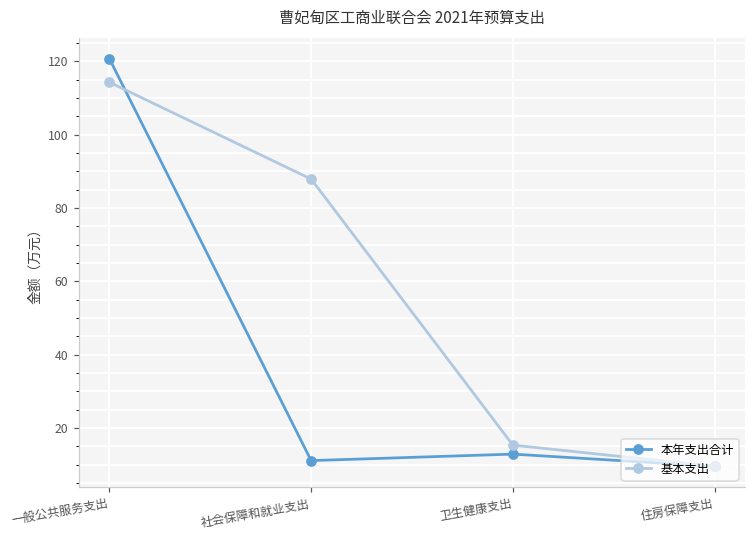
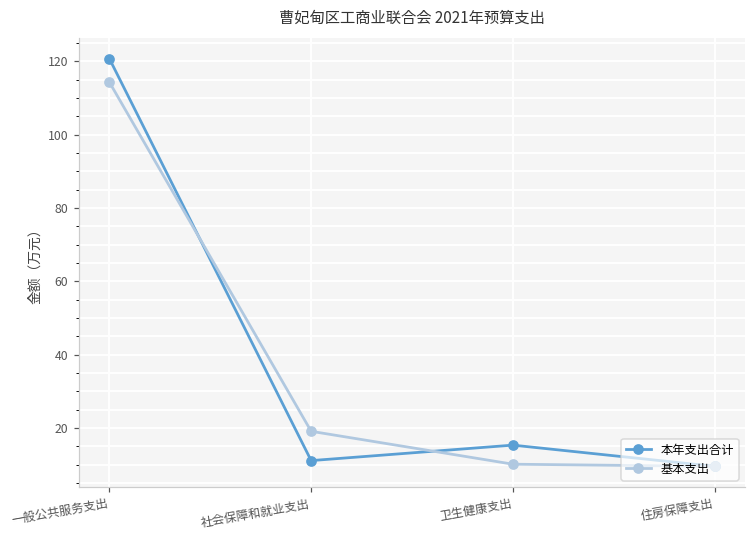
  {
    "本年支出合计": {
      "一般公共服务支出": 121,
      "社会保障和就业支出": 11,
-     "卫生健康支出": 13
+     "卫生健康支出": 15
    },
    "基本支出": {
      "一般公共服务支出": 114,
-     "社会保障和就业支出": 88,
-     "卫生健康支出": 15
+     "社会保障和就业支出": 19,
+     "卫生健康支出": 10
    }
  }
